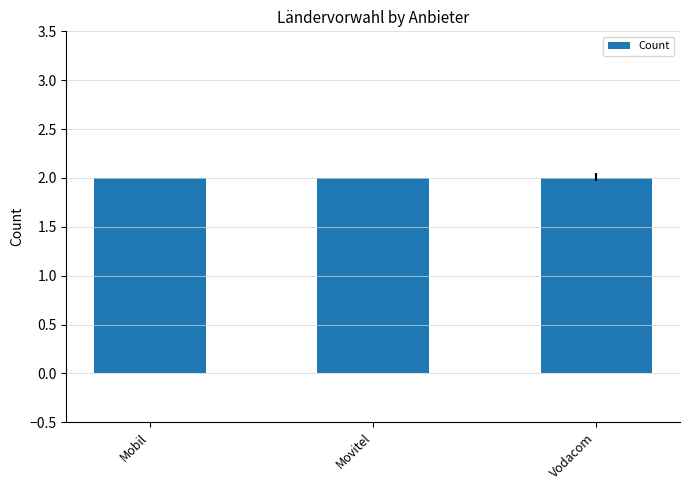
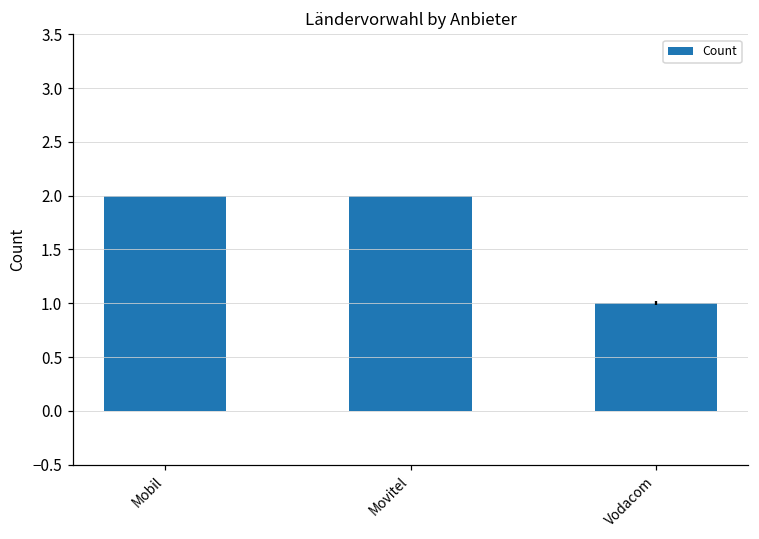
  {
    "Mobil": 2,
    "Movitel": 2,
-   "Vodacom": 2
+   "Vodacom": 1
  }
